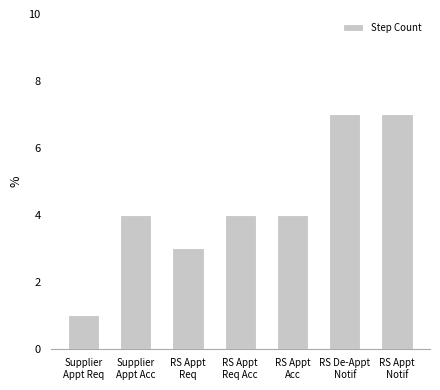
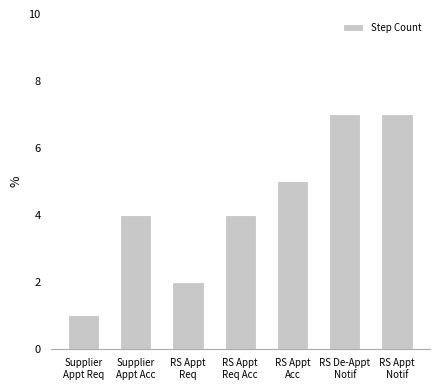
  {
    "Supplier Appt Req": 1,
    "Supplier Appt Acc": 4,
-   "RS Appt Req": 3,
+   "RS Appt Req": 2,
    "RS Appt Req Acc": 4,
-   "RS Appt Acc": 4,
+   "RS Appt Acc": 5,
    "RS De-Appt Notif": 7,
    "RS Appt Notif": 7
  }
